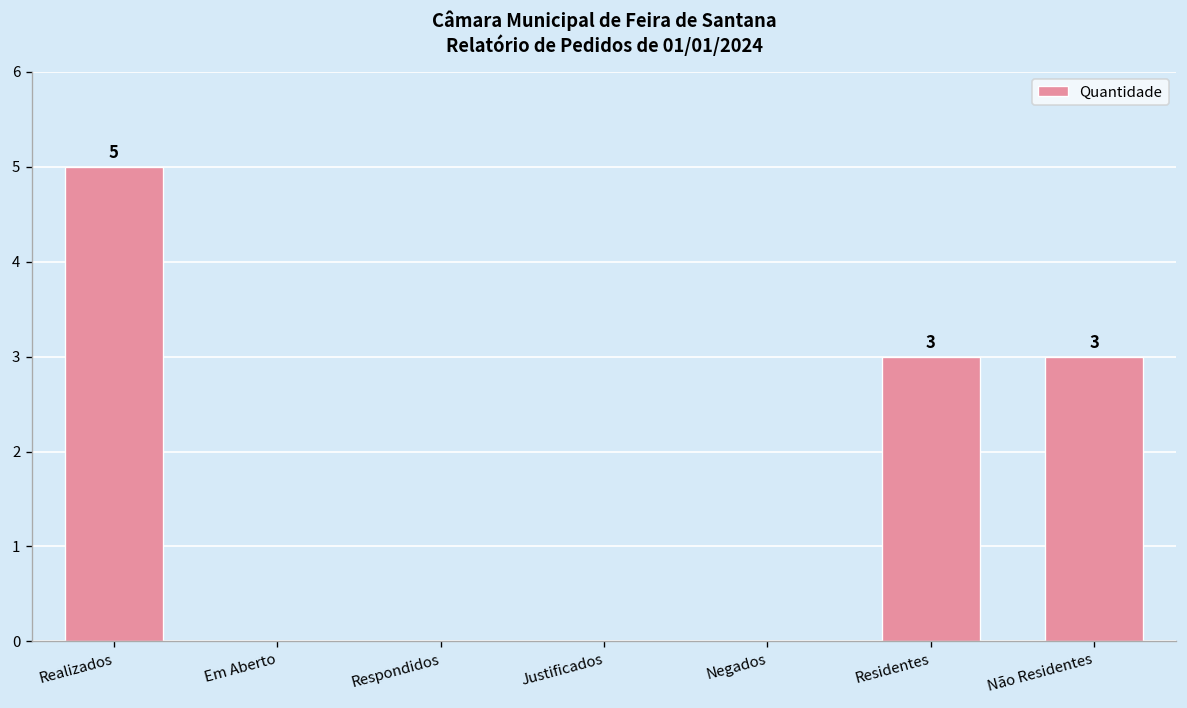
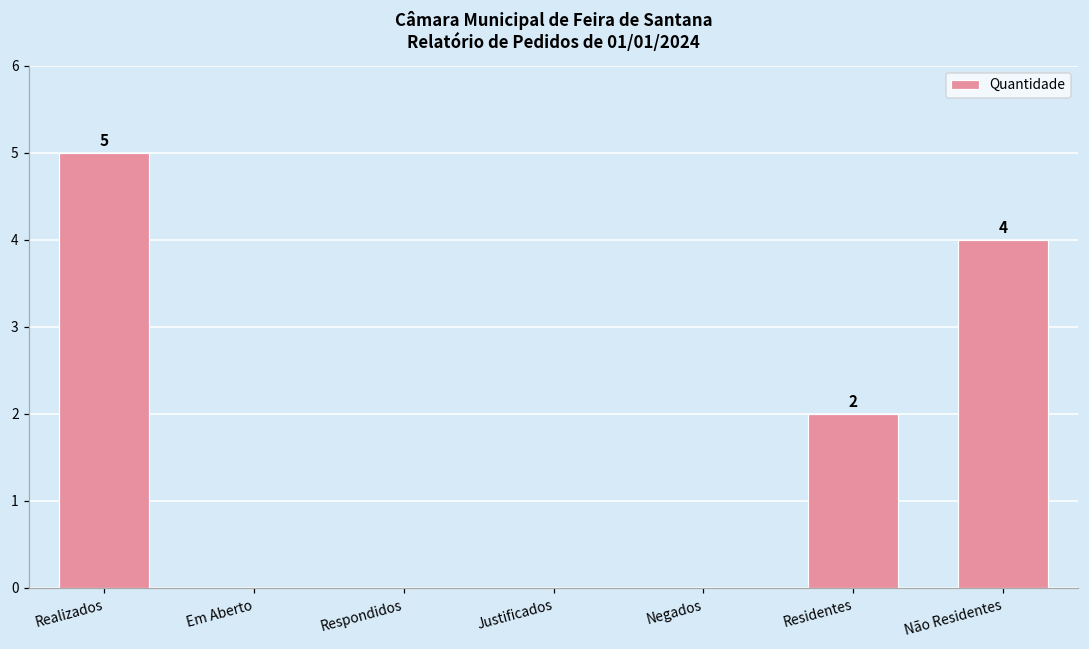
  {
    "Realizados": 5,
-   "Residentes": 3,
-   "Não Residentes": 3
+   "Residentes": 2,
+   "Não Residentes": 4
  }
